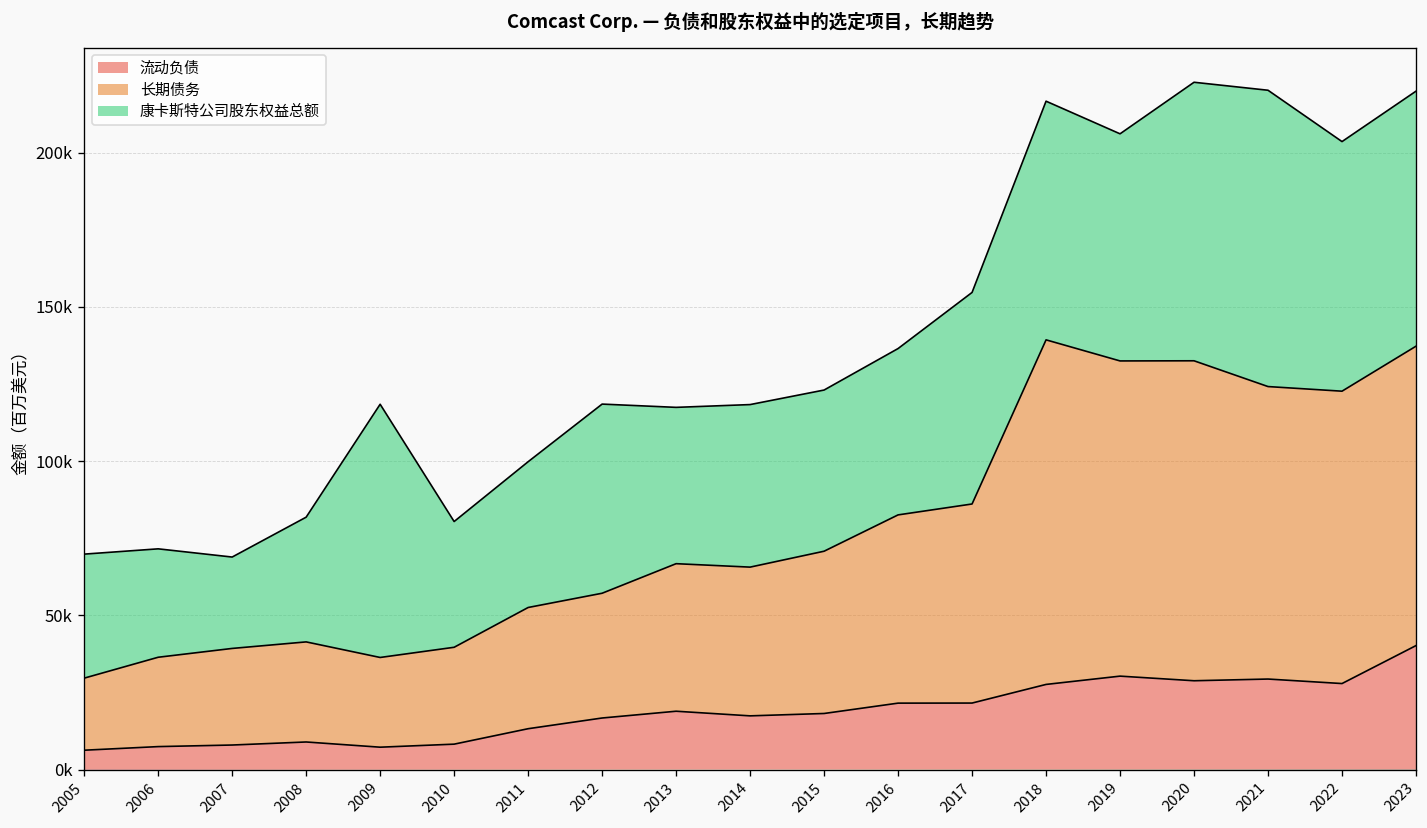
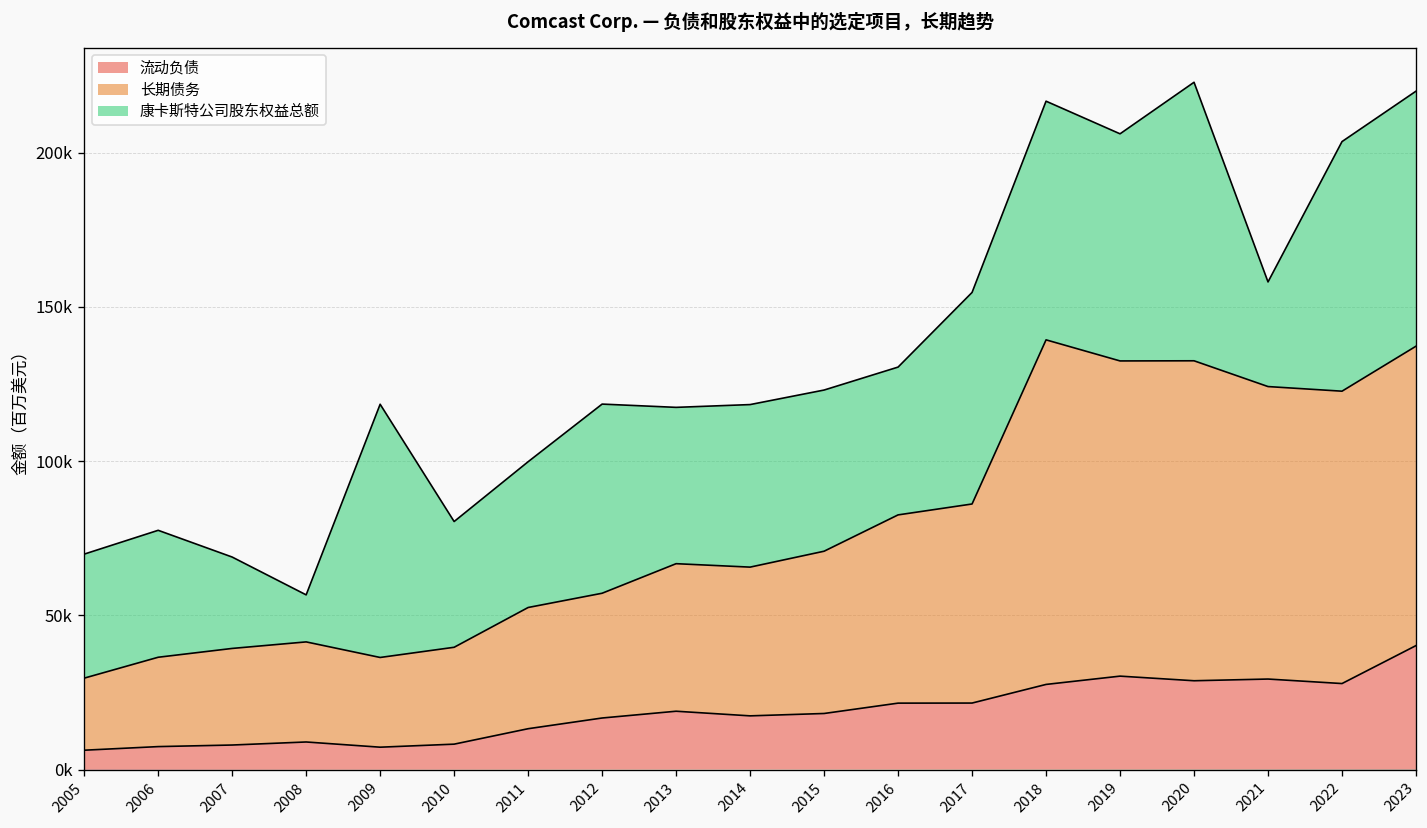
  {
    "康卡斯特公司股东权益总额": {
      "2005": 40000,
-     "2006": 35000,
+     "2006": 41000,
      "2007": 30000,
-     "2008": 40000,
+     "2008": 15000,
      "2009": 82000,
      "2010": 41000,
      "2011": 47000,
      "2012": 61000,
      "2013": 51000,
      "2014": 53000,
      "2015": 52000,
-     "2016": 54000,
+     "2016": 48000,
      "2017": 69000,
      "2018": 77000,
      "2019": 74000,
      "2020": 90000,
-     "2021": 96000,
+     "2021": 34000,
      "2022": 81000,
      "2023": 83000
    }
  }
